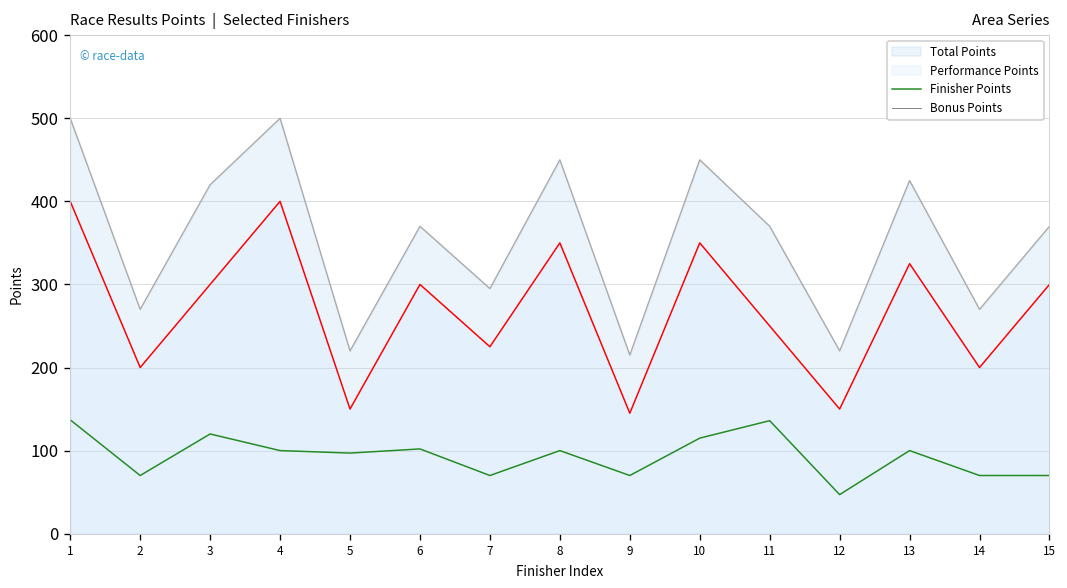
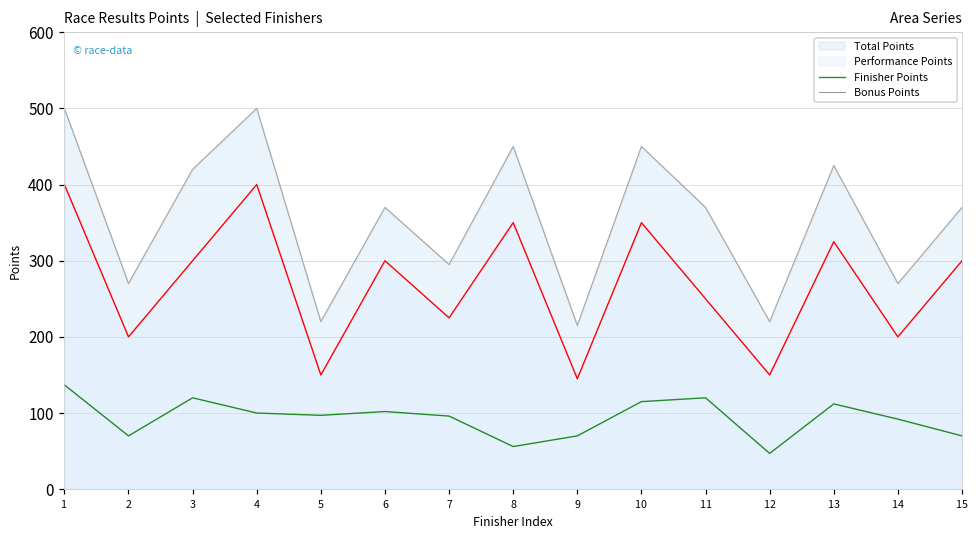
  {
    "Finisher Points": {
      "1": 140,
      "2": 70,
      "3": 120,
      "4": 100,
      "5": 100,
      "6": 100,
-     "7": 70,
-     "8": 100,
+     "7": 100,
+     "8": 60,
      "9": 70,
      "10": 120,
-     "11": 140,
+     "11": 120,
      "12": 50,
-     "13": 100,
-     "14": 70,
+     "13": 110,
+     "14": 90,
      "15": 70
    },
    "Bonus Points": {
      "1": 0,
      "2": 0,
      "3": 0,
      "4": 0,
      "5": 0,
      "6": 0,
      "7": 0,
      "8": 0,
      "9": 0,
      "10": 0,
      "11": 0,
      "12": 0,
      "13": 0,
      "14": 0,
      "15": 0
    }
  }
